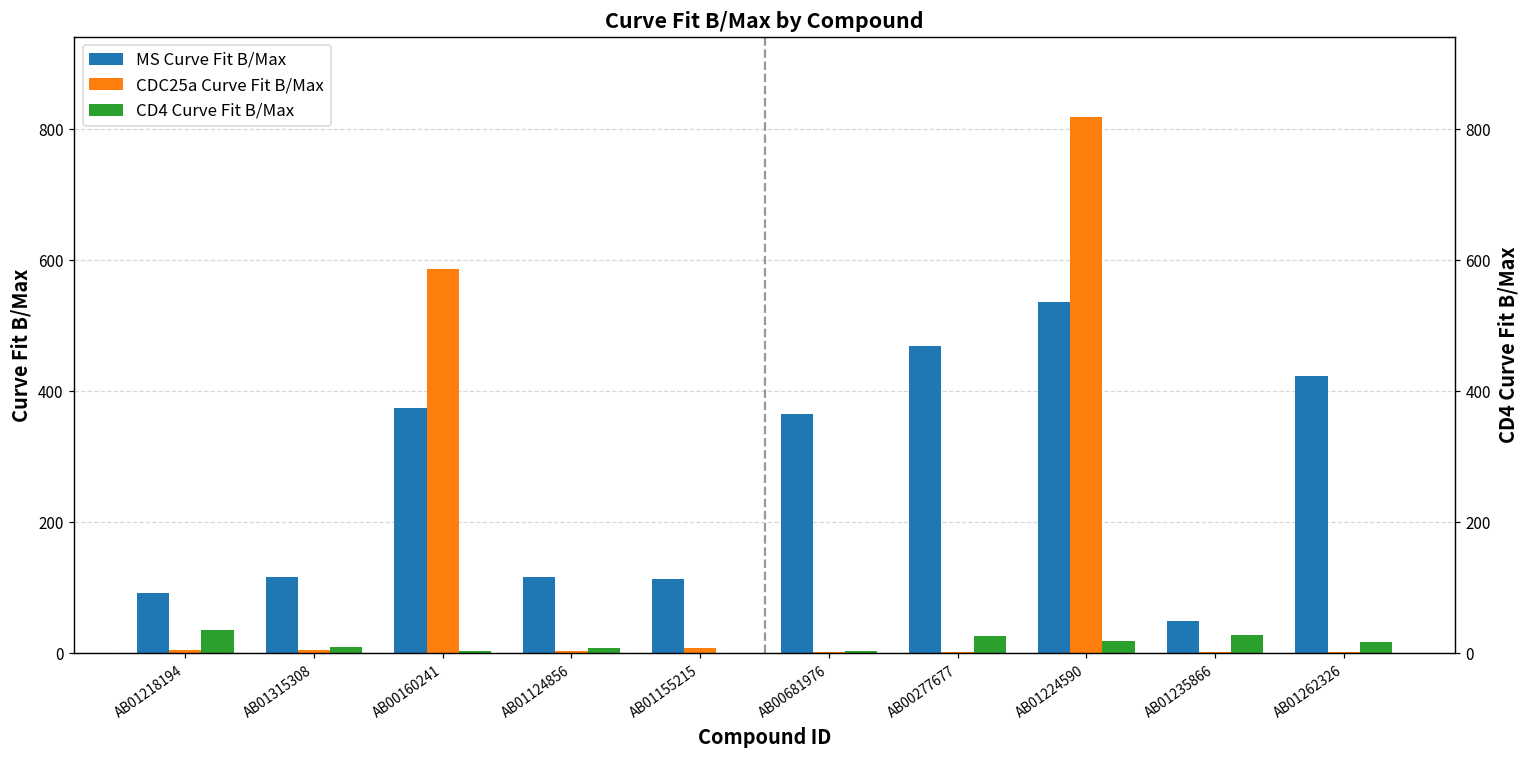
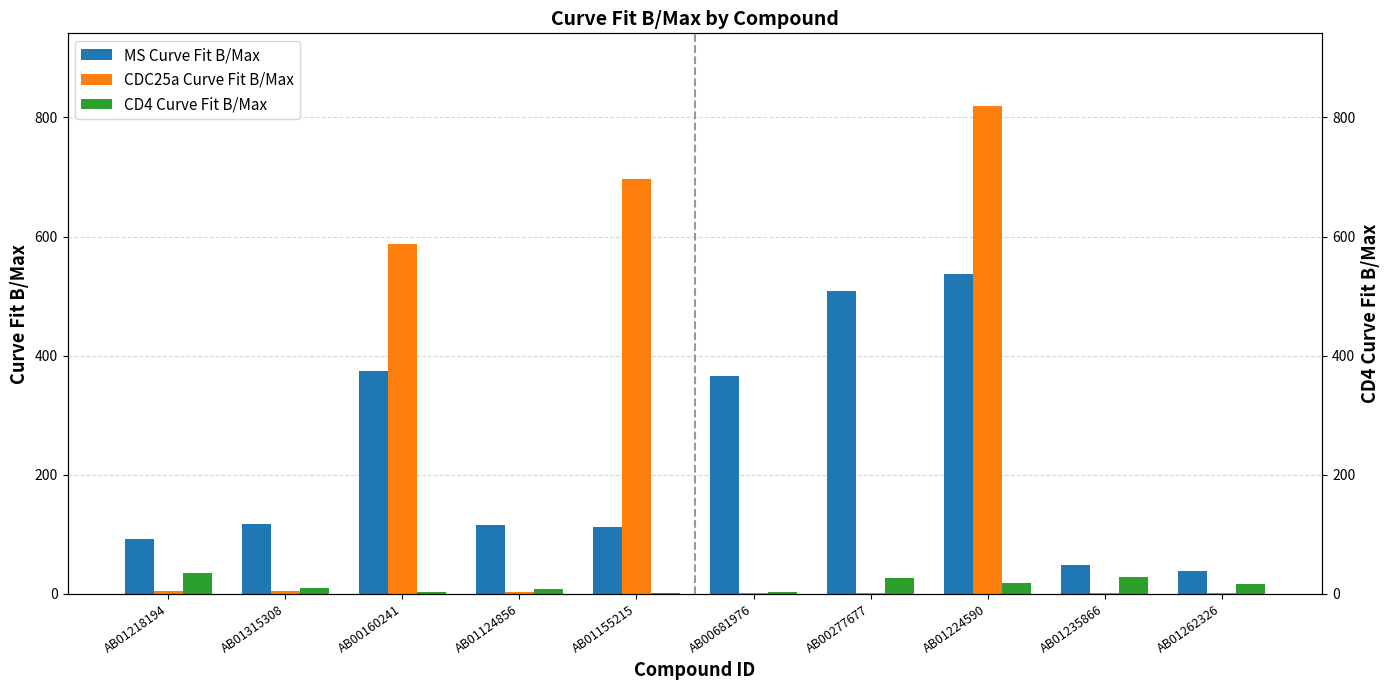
  {
    "MS Curve Fit B/Max": {
      "AB01218194": 90,
      "AB01315308": 120,
      "AB00160241": 370,
      "AB01124856": 120,
      "AB01155215": 110,
      "AB00681976": 370,
-     "AB00277677": 470,
+     "AB00277677": 510,
      "AB01224590": 540,
      "AB01235866": 50,
-     "AB01262326": 420
+     "AB01262326": 40
    },
    "CDC25a Curve Fit B/Max": {
      "AB01218194": 0,
      "AB01315308": 0,
      "AB00160241": 590,
-     "AB01155215": 10,
+     "AB01155215": 700,
      "AB01224590": 820
    },
    "CD4 Curve Fit B/Max": {
      "AB01218194": 40,
      "AB01315308": 10,
      "AB01124856": 10,
      "AB00277677": 30,
      "AB01224590": 20,
      "AB01235866": 30,
      "AB01262326": 20
    }
  }
